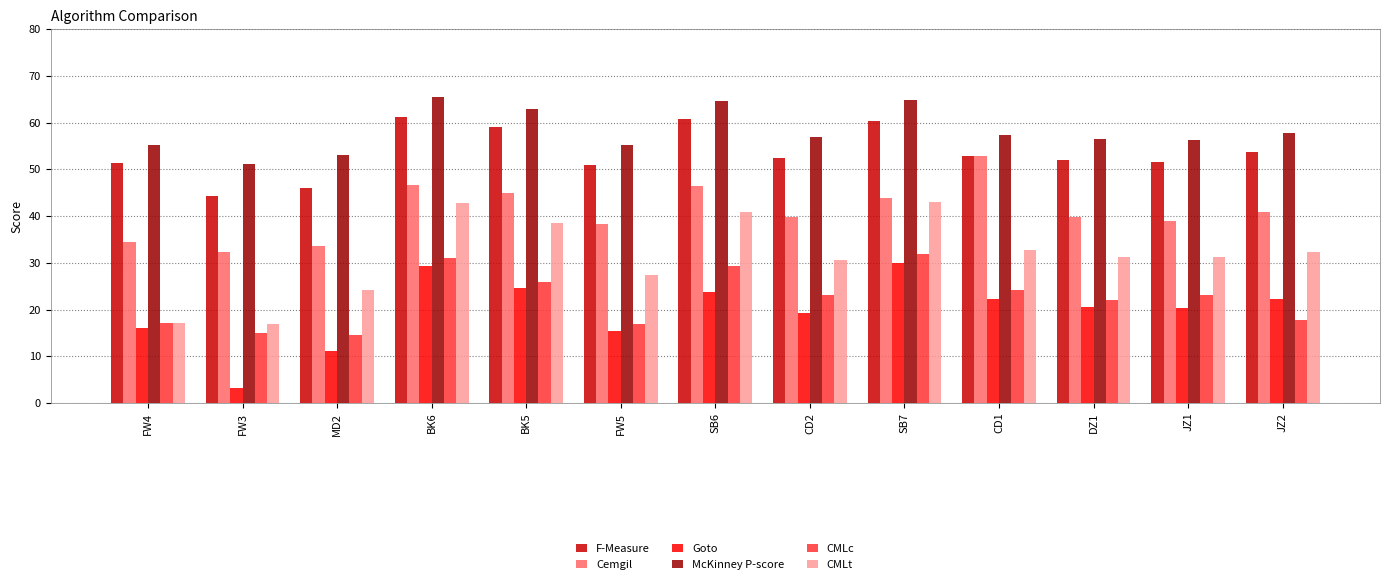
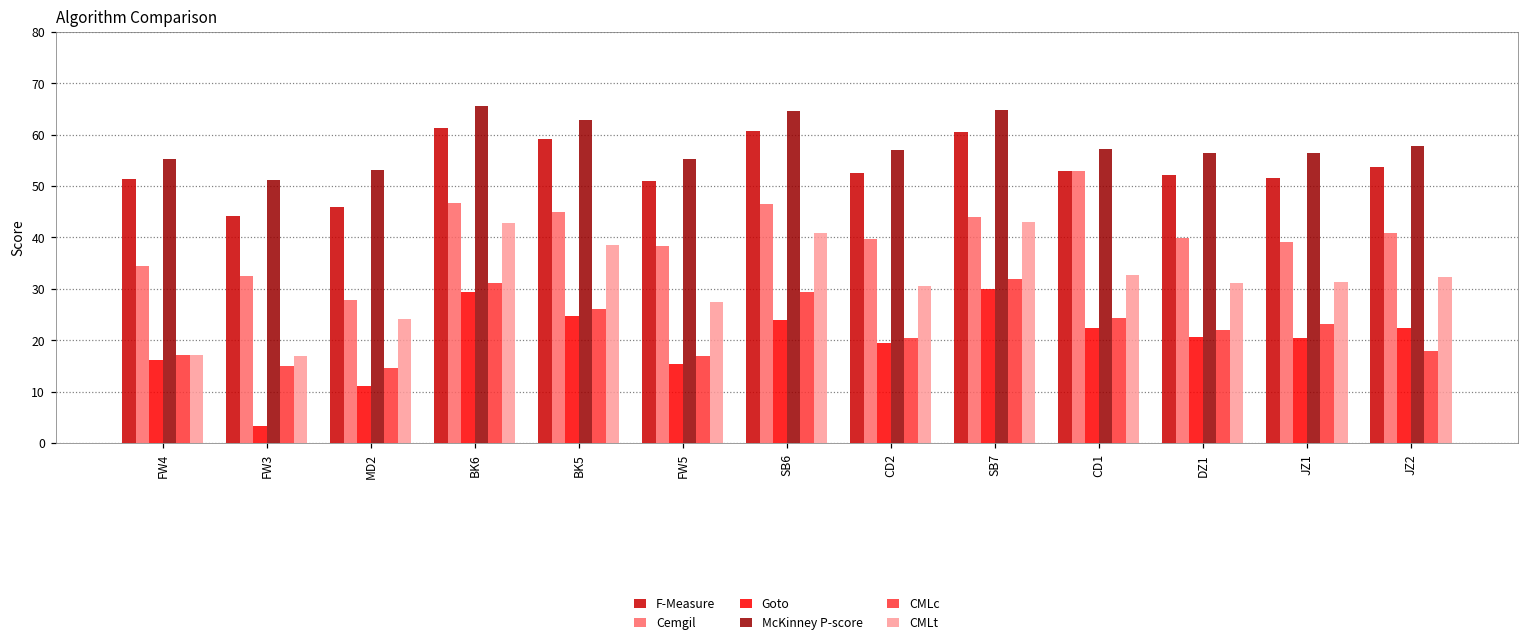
  {
    "Cemgil": {
      "FW4": 34,
      "FW3": 32,
-     "MD2": 34,
+     "MD2": 28,
      "BK6": 47,
      "BK5": 45,
      "FW5": 38,
      "SB6": 46,
      "CD2": 40,
      "SB7": 44,
      "CD1": 53,
      "DZ1": 40,
      "JZ1": 39,
      "JZ2": 41
    },
    "CMLc": {
      "FW4": 17,
      "FW3": 15,
      "MD2": 15,
      "BK6": 31,
      "BK5": 26,
      "FW5": 17,
      "SB6": 29,
-     "CD2": 23,
+     "CD2": 20,
      "SB7": 32,
      "CD1": 24,
      "DZ1": 22,
      "JZ1": 23,
      "JZ2": 18
    },
    "CMLt": {
      "FW4": 17,
      "FW3": 17,
      "MD2": 24,
      "BK6": 43,
      "BK5": 38,
      "FW5": 27,
      "SB6": 41,
      "CD2": 31,
      "SB7": 43,
      "CD1": 33,
      "DZ1": 31,
      "JZ1": 31,
      "JZ2": 32
    }
  }
